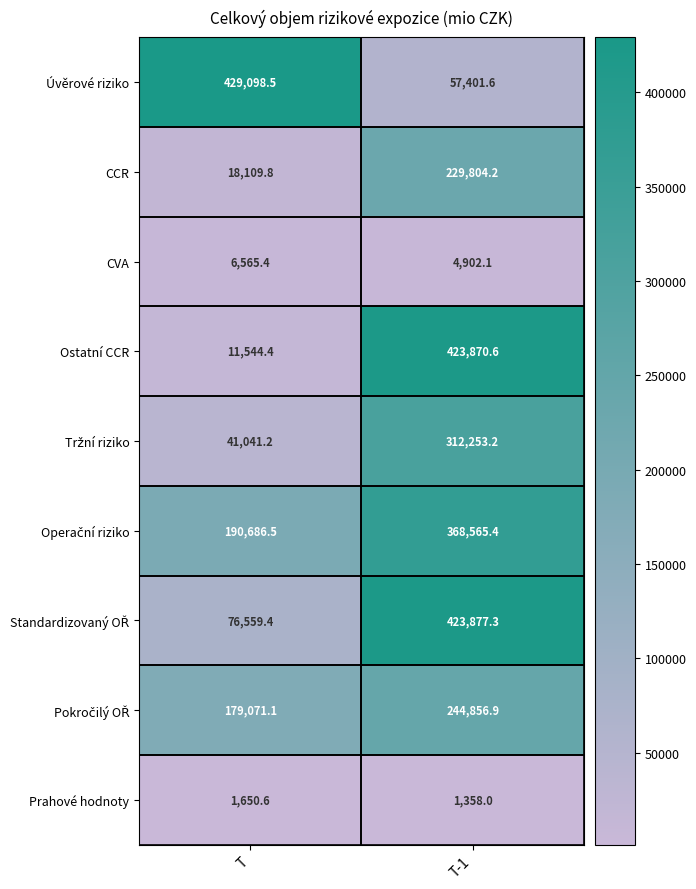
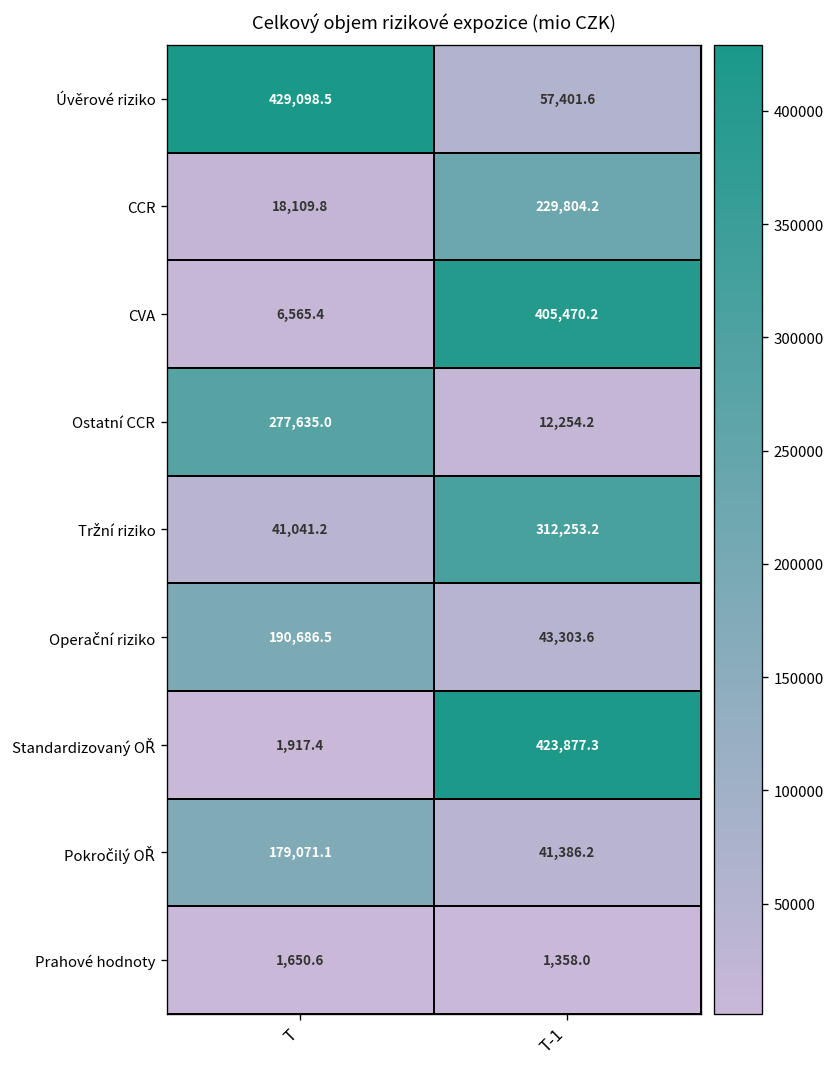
  {
    "Úvěrové riziko": {
      "T": "429,098.5",
      "T-1": "57,401.6"
    },
    "CCR": {
      "T": "18,109.8",
      "T-1": "229,804.2"
    },
    "CVA": {
      "T": "6,565.4",
-     "T-1": "4,902.1"
+     "T-1": "405,470.2"
    },
    "Ostatní CCR": {
-     "T": "11,544.4",
-     "T-1": "423,870.6"
+     "T": "277,635.0",
+     "T-1": "12,254.2"
    },
    "Tržní riziko": {
      "T": "41,041.2",
      "T-1": "312,253.2"
    },
    "Operační riziko": {
      "T": "190,686.5",
-     "T-1": "368,565.4"
+     "T-1": "43,303.6"
    },
    "Standardizovaný OŘ": {
-     "T": "76,559.4",
+     "T": "1,917.4",
      "T-1": "423,877.3"
    },
    "Pokročilý OŘ": {
      "T": "179,071.1",
-     "T-1": "244,856.9"
+     "T-1": "41,386.2"
    },
    "Prahové hodnoty": {
      "T": "1,650.6",
      "T-1": "1,358.0"
    }
  }
